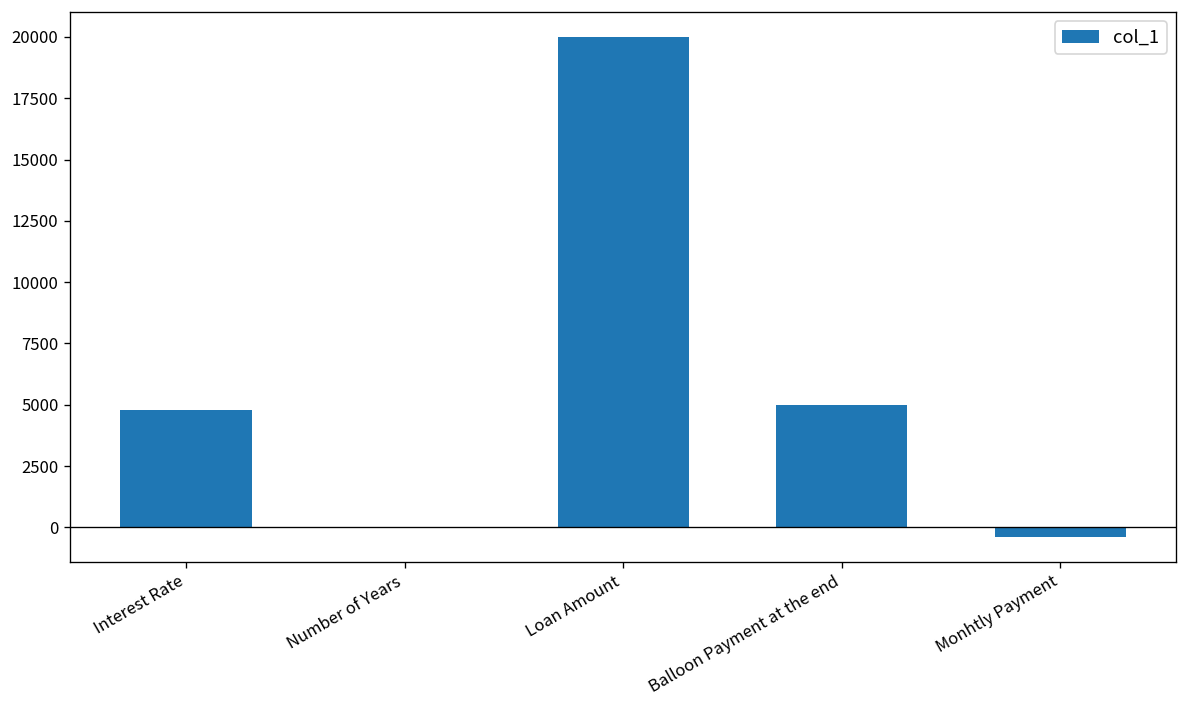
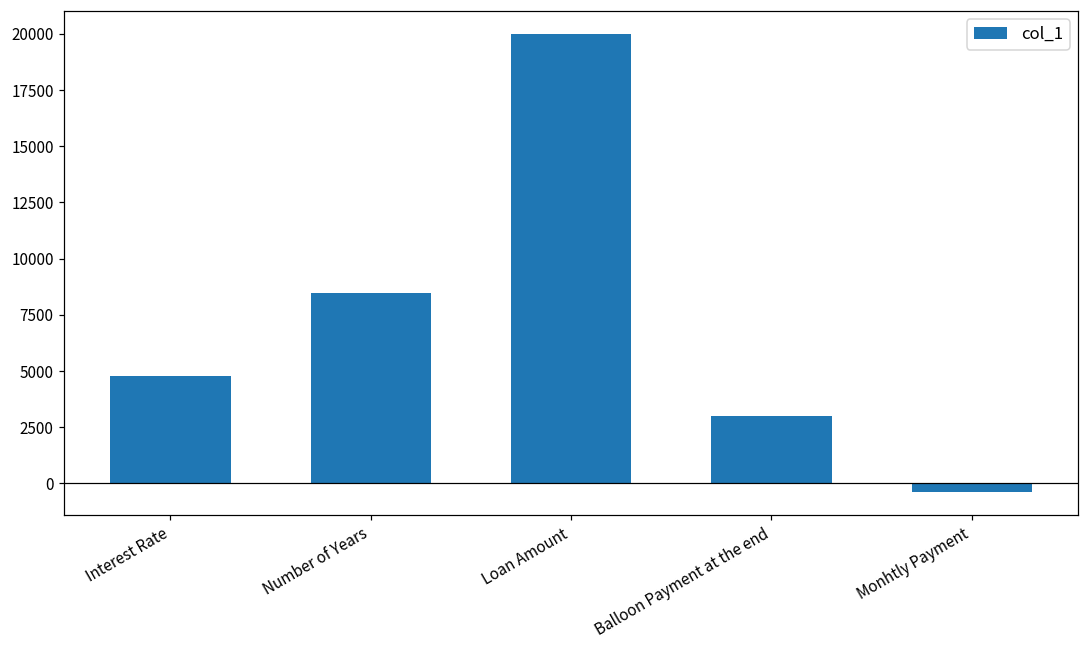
  {
    "Interest Rate": 4800,
-   "Number of Years": 0,
+   "Number of Years": 8500,
    "Loan Amount": 20000,
-   "Balloon Payment at the end": 5000,
+   "Balloon Payment at the end": 3000,
    "Monhtly Payment": -400
  }
